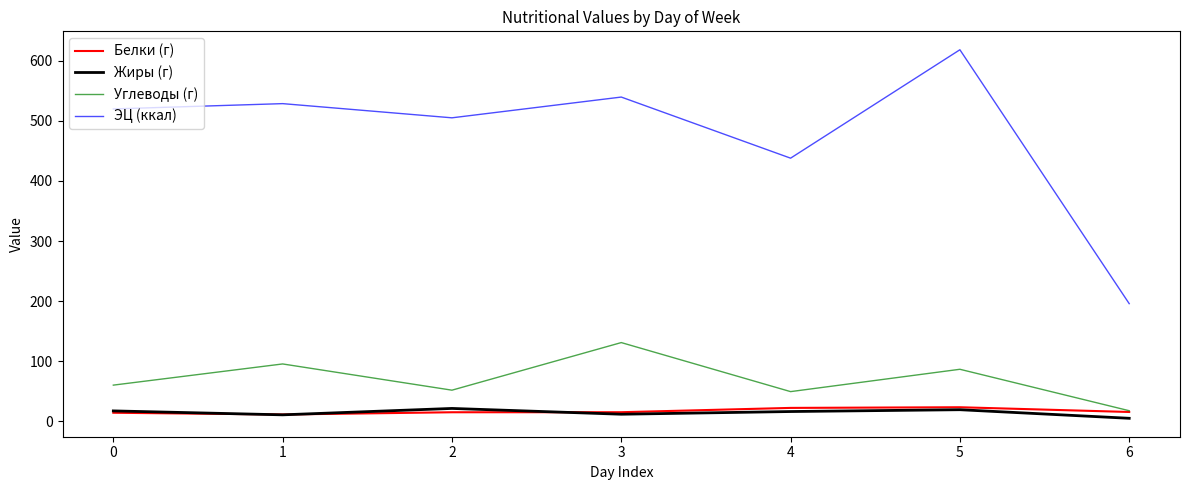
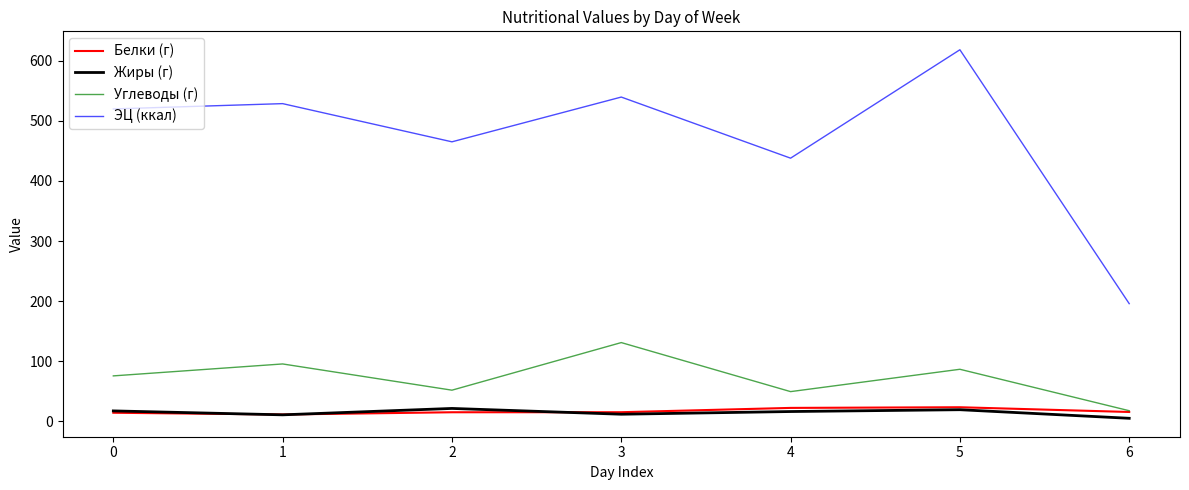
  {
    "Белки (г)": {
      "2": 20,
      "4": 20
    },
    "Жиры (г)": {
      "2": 20,
      "4": 20,
      "6": 10
    },
    "Углеводы (г)": {
-     "0": 60,
+     "0": 80,
      "1": 100,
      "2": 50,
      "3": 130,
      "4": 50,
      "5": 90
    },
    "ЭЦ (ккал)": {
      "1": 530,
-     "2": 510,
+     "2": 470,
      "3": 540,
      "4": 440,
      "5": 620,
      "6": 200
    }
  }
